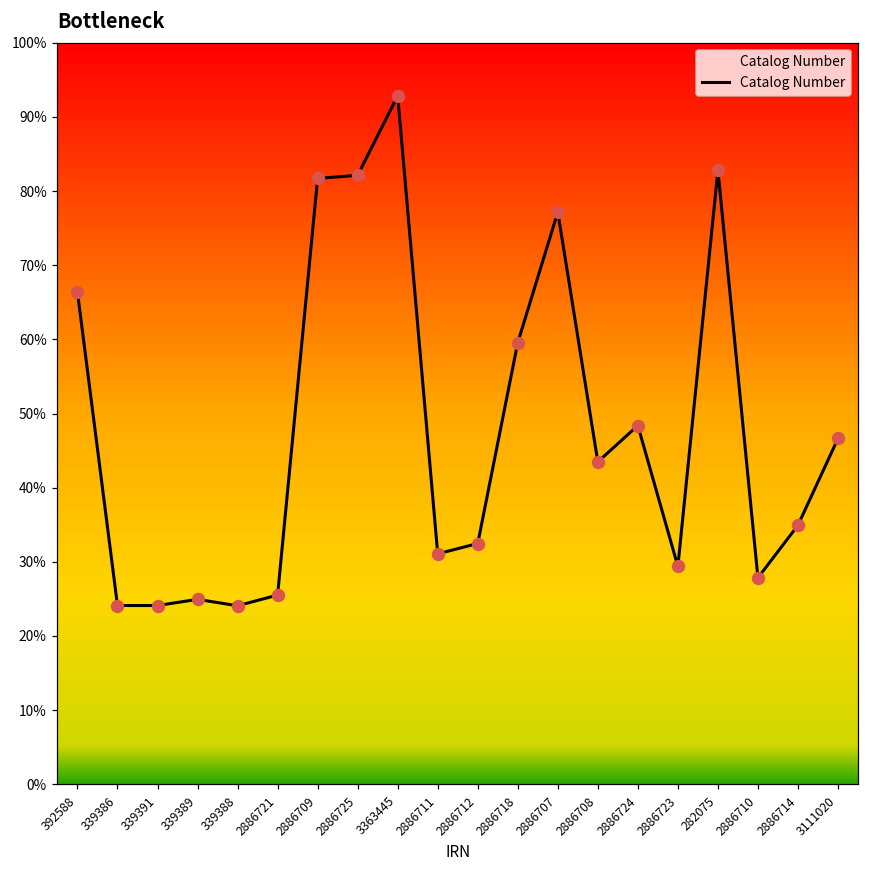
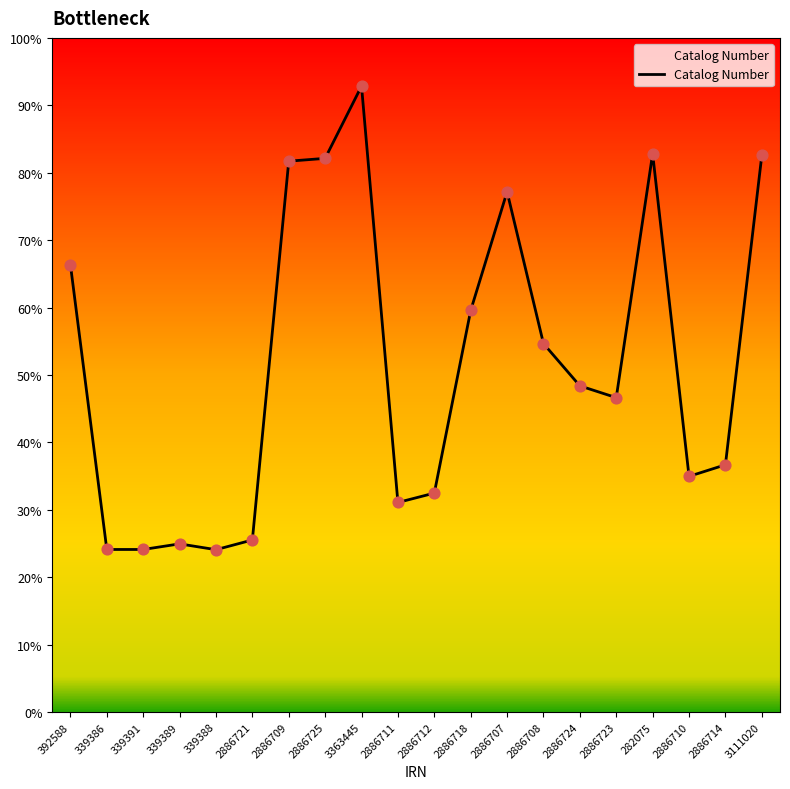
  {
    "392588": "66%",
    "339386": "24%",
    "339391": "24%",
    "339389": "25%",
    "339388": "24%",
    "2886721": "26%",
    "2886709": "82%",
    "2886725": "82%",
    "3363445": "93%",
    "2886711": "31%",
    "2886712": "32%",
    "2886718": "60%",
    "2886707": "77%",
-   "2886708": "43%",
+   "2886708": "55%",
    "2886724": "48%",
-   "2886723": "29%",
+   "2886723": "47%",
    "282075": "83%",
-   "2886710": "28%",
-   "2886714": "35%",
-   "3111020": "47%"
+   "2886710": "35%",
+   "2886714": "37%",
+   "3111020": "83%"
  }
